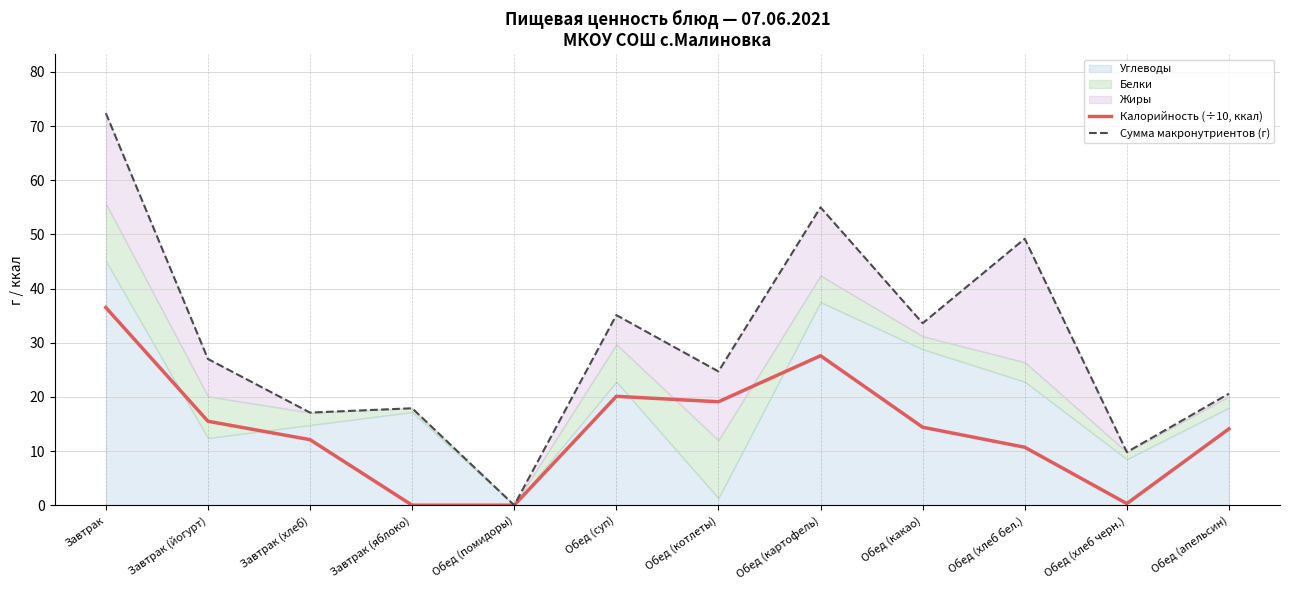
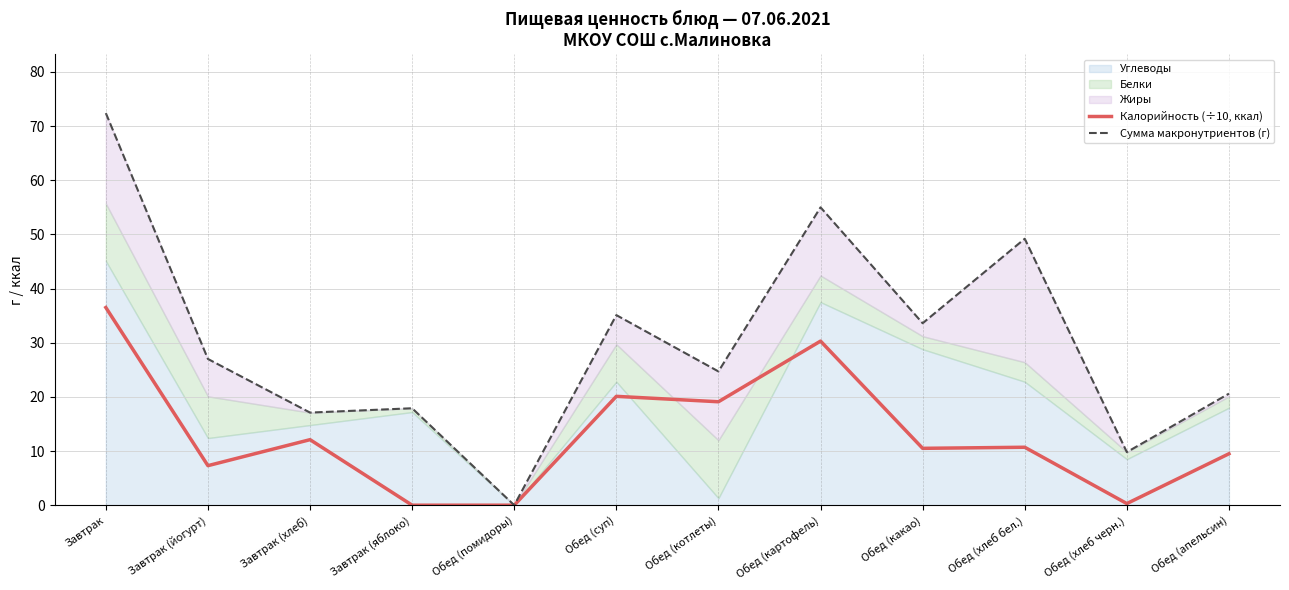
  {
    "Калорийность (÷10, ккал)": {
      "Завтрак": 37,
-     "Завтрак (йогурт)": 16,
+     "Завтрак (йогурт)": 7,
      "Завтрак (хлеб)": 12,
      "Завтрак (яблоко)": 0,
      "Обед (суп)": 20,
      "Обед (котлеты)": 19,
-     "Обед (картофель)": 28,
-     "Обед (какао)": 14,
+     "Обед (картофель)": 30,
+     "Обед (какао)": 11,
      "Обед (хлеб бел.)": 11,
      "Обед (хлеб черн.)": 0,
-     "Обед (апельсин)": 14
+     "Обед (апельсин)": 10
    }
  }
